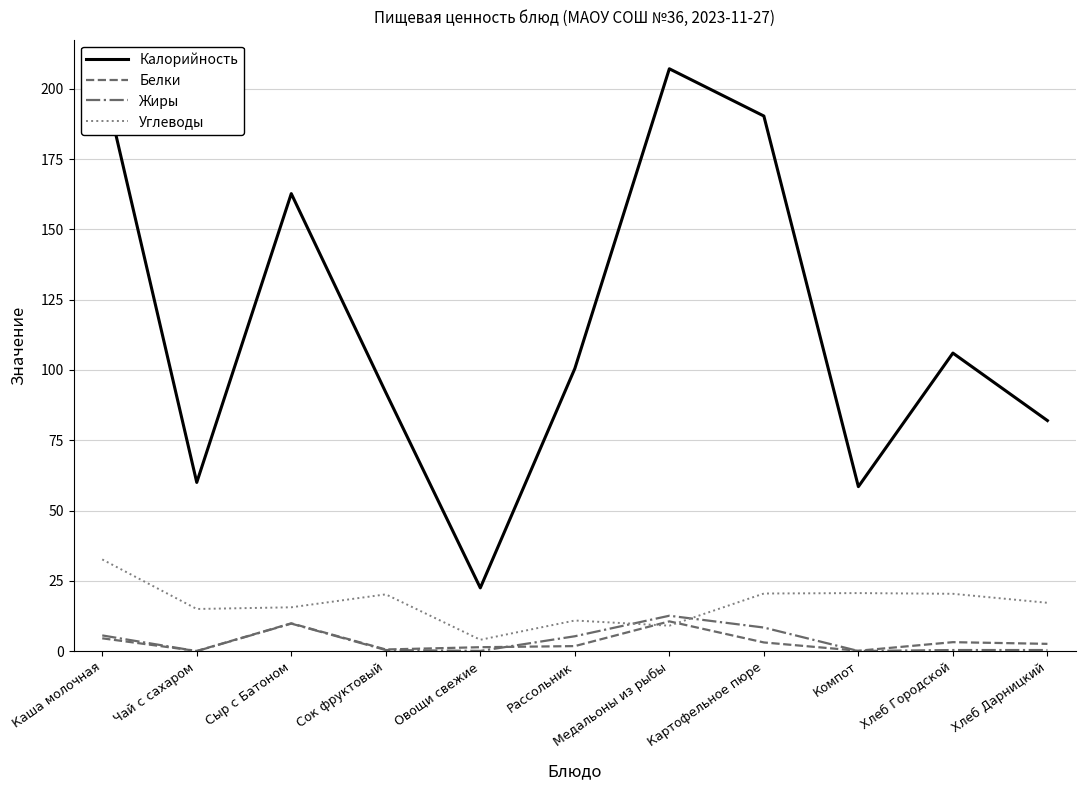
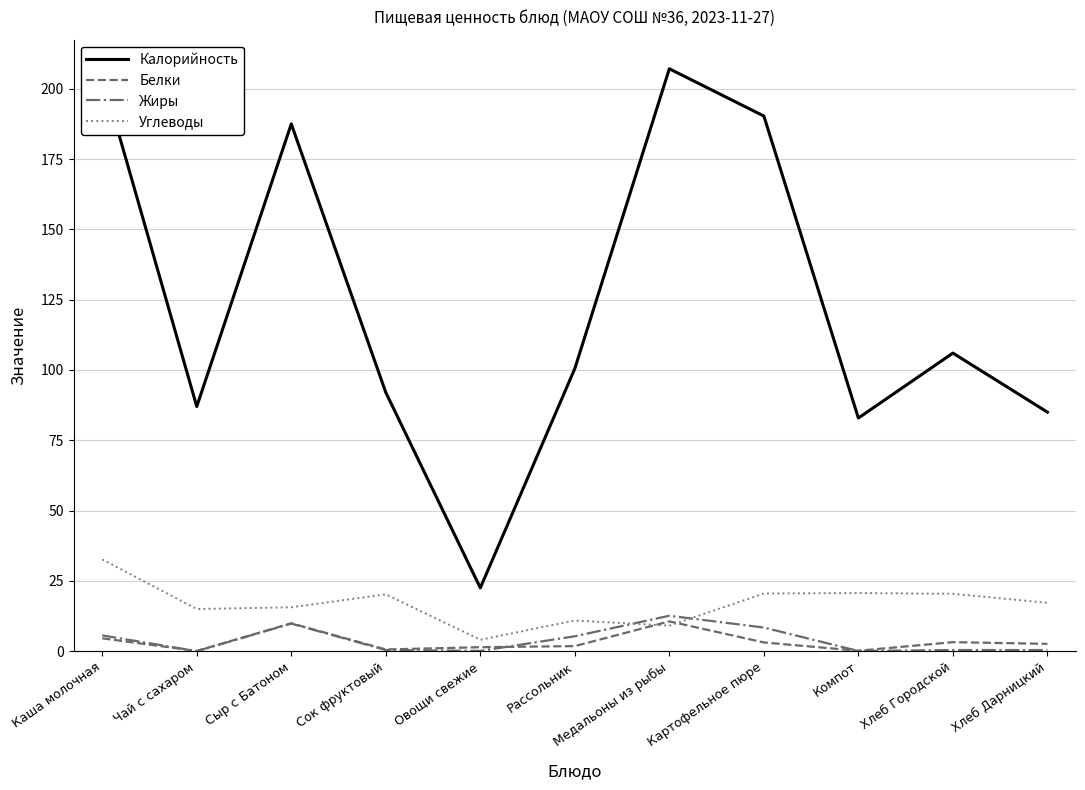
  {
    "Калорийность": {
-     "Чай с сахаром": 60,
-     "Сыр с Батоном": 163,
+     "Чай с сахаром": 87,
+     "Сыр с Батоном": 188,
      "Сок фруктовый": 92,
      "Овощи свежие": 23,
      "Рассольник": 101,
      "Медальоны из рыбы": 207,
      "Картофельное пюре": 190,
-     "Компот": 59,
+     "Компот": 83,
      "Хлеб Городской": 106,
-     "Хлеб Дарницкий": 82
+     "Хлеб Дарницкий": 85
    }
  }
